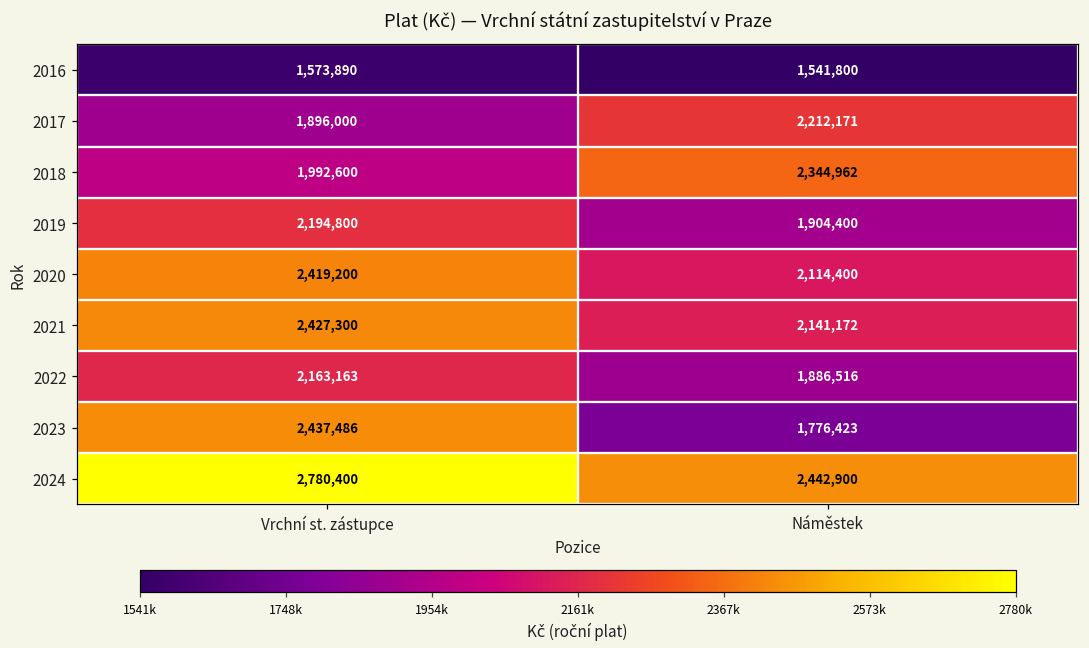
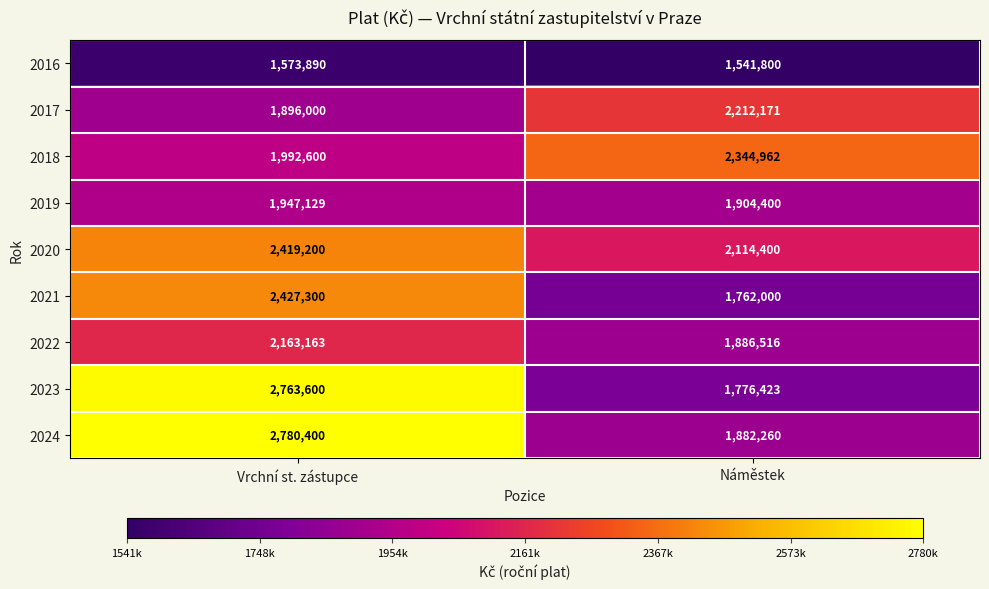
  {
    "2016": {
      "Vrchní st. zástupce": "1,573,890",
      "Náměstek": "1,541,800"
    },
    "2017": {
      "Vrchní st. zástupce": "1,896,000",
      "Náměstek": "2,212,171"
    },
    "2018": {
      "Vrchní st. zástupce": "1,992,600",
      "Náměstek": "2,344,962"
    },
    "2019": {
-     "Vrchní st. zástupce": "2,194,800",
+     "Vrchní st. zástupce": "1,947,129",
      "Náměstek": "1,904,400"
    },
    "2020": {
      "Vrchní st. zástupce": "2,419,200",
      "Náměstek": "2,114,400"
    },
    "2021": {
      "Vrchní st. zástupce": "2,427,300",
-     "Náměstek": "2,141,172"
+     "Náměstek": "1,762,000"
    },
    "2022": {
      "Vrchní st. zástupce": "2,163,163",
      "Náměstek": "1,886,516"
    },
    "2023": {
-     "Vrchní st. zástupce": "2,437,486",
+     "Vrchní st. zástupce": "2,763,600",
      "Náměstek": "1,776,423"
    },
    "2024": {
      "Vrchní st. zástupce": "2,780,400",
-     "Náměstek": "2,442,900"
+     "Náměstek": "1,882,260"
    }
  }
